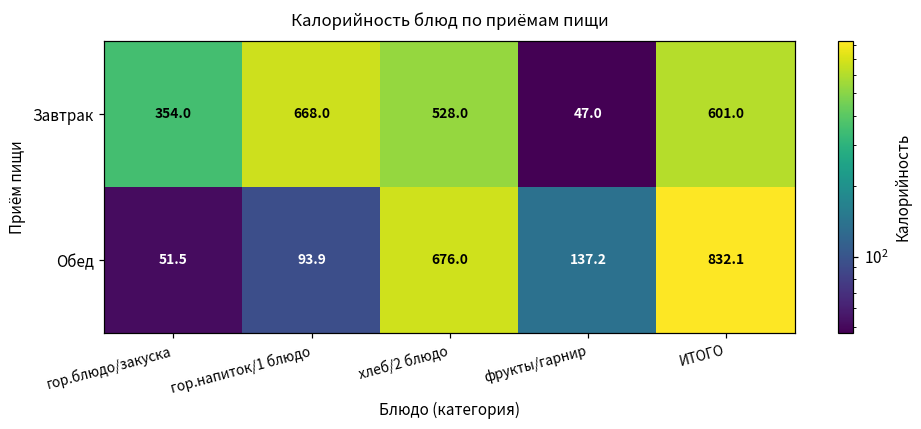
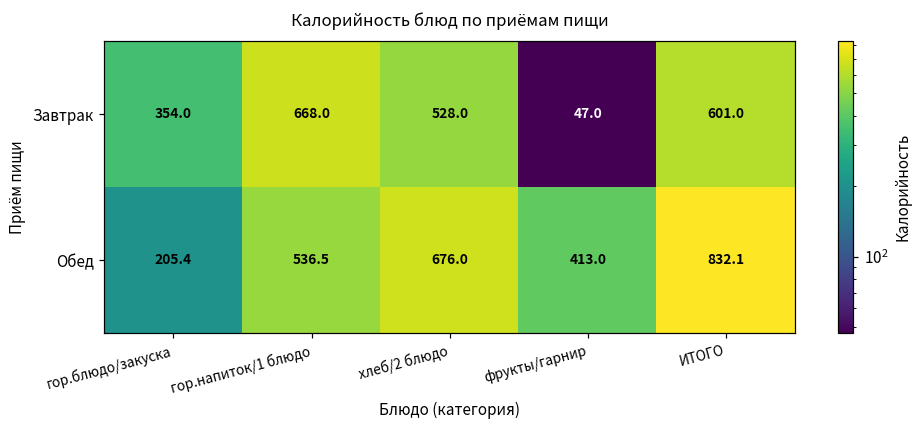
  {
    "Завтрак": {
      "гор.блюдо/закуска": 354.0,
      "гор.напиток/1 блюдо": 668.0,
      "хлеб/2 блюдо": 528.0,
      "фрукты/гарнир": 47.0,
      "ИТОГО": 601.0
    },
    "Обед": {
-     "гор.блюдо/закуска": 51.5,
-     "гор.напиток/1 блюдо": 93.9,
+     "гор.блюдо/закуска": 205.4,
+     "гор.напиток/1 блюдо": 536.5,
      "хлеб/2 блюдо": 676.0,
-     "фрукты/гарнир": 137.2,
+     "фрукты/гарнир": 413.0,
      "ИТОГО": 832.1
    }
  }
